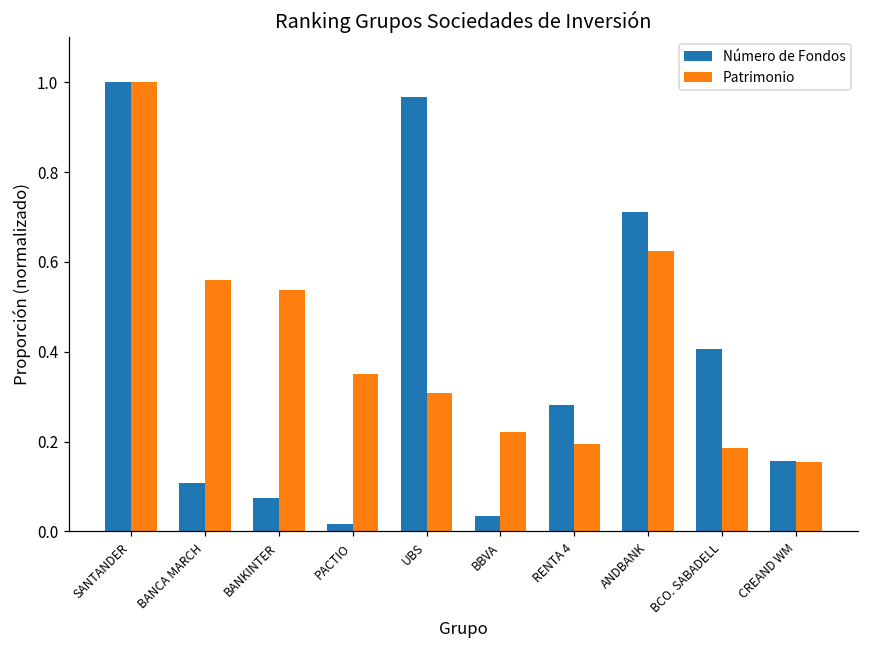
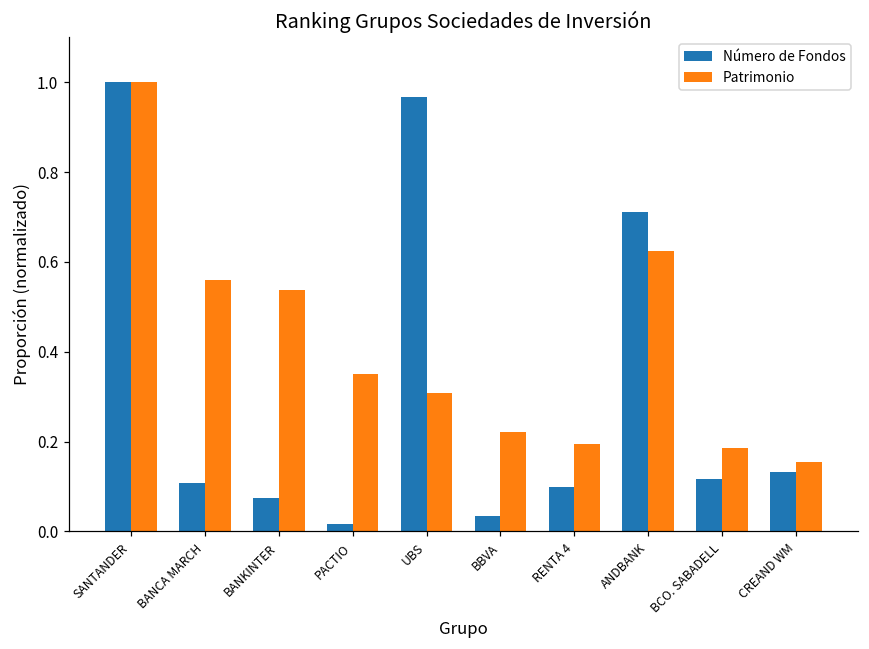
  {
    "Número de Fondos": {
      "SANTANDER": 1.00,
      "BANCA MARCH": 0.11,
      "BANKINTER": 0.07,
      "PACTIO": 0.02,
      "UBS": 0.97,
      "BBVA": 0.03,
-     "RENTA 4": 0.28,
+     "RENTA 4": 0.10,
      "ANDBANK": 0.71,
-     "BCO. SABADELL": 0.40,
-     "CREAND WM": 0.16
+     "BCO. SABADELL": 0.12,
+     "CREAND WM": 0.13
    },
    "Patrimonio": {
      "SANTANDER": 1.00,
      "BANCA MARCH": 0.56,
      "BANKINTER": 0.54,
      "PACTIO": 0.35,
      "UBS": 0.31,
      "BBVA": 0.22,
      "RENTA 4": 0.19,
      "ANDBANK": 0.62,
      "BCO. SABADELL": 0.18,
      "CREAND WM": 0.15
    }
  }
